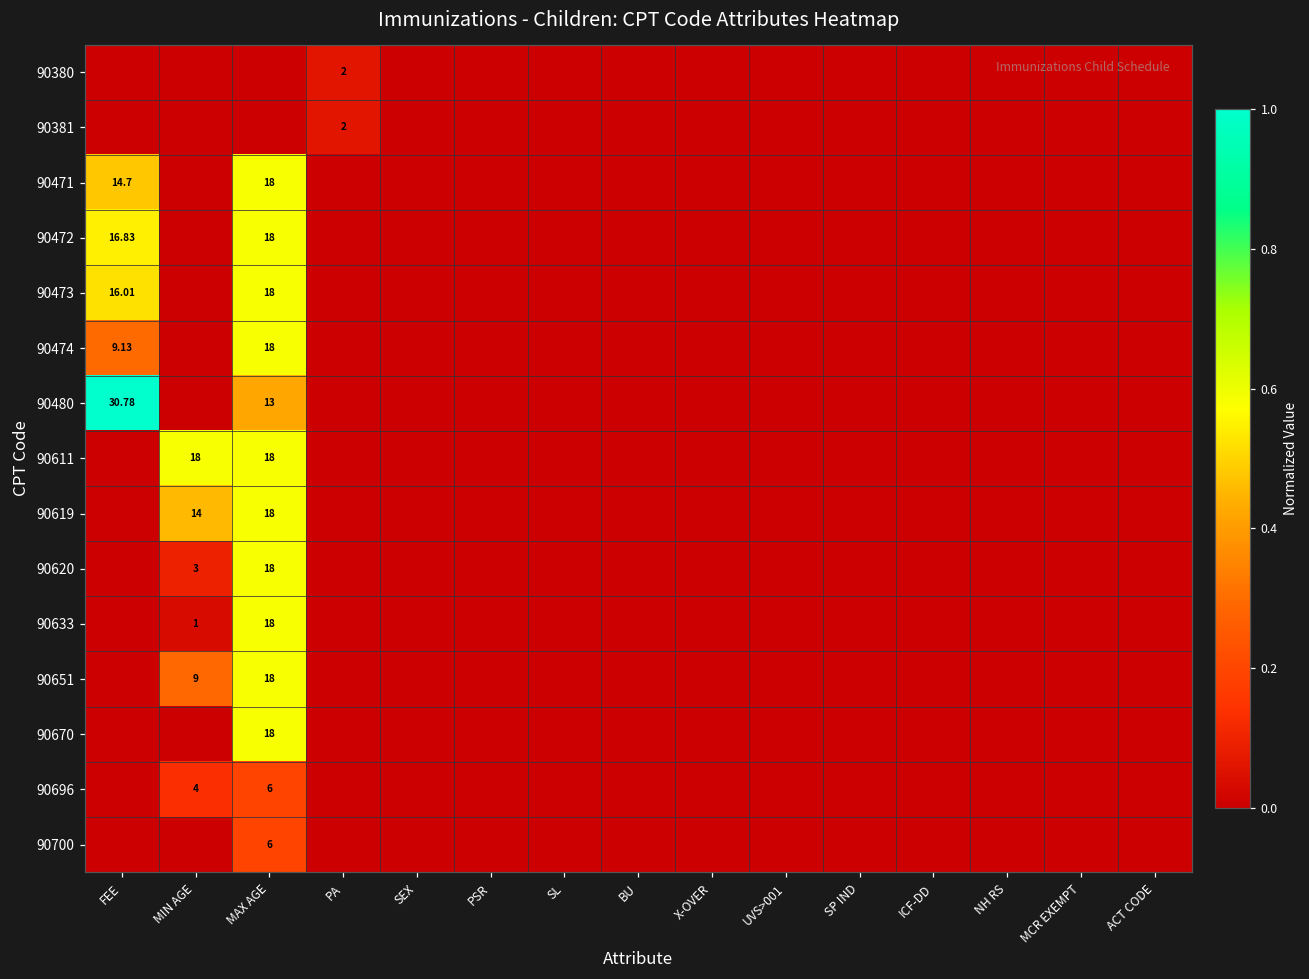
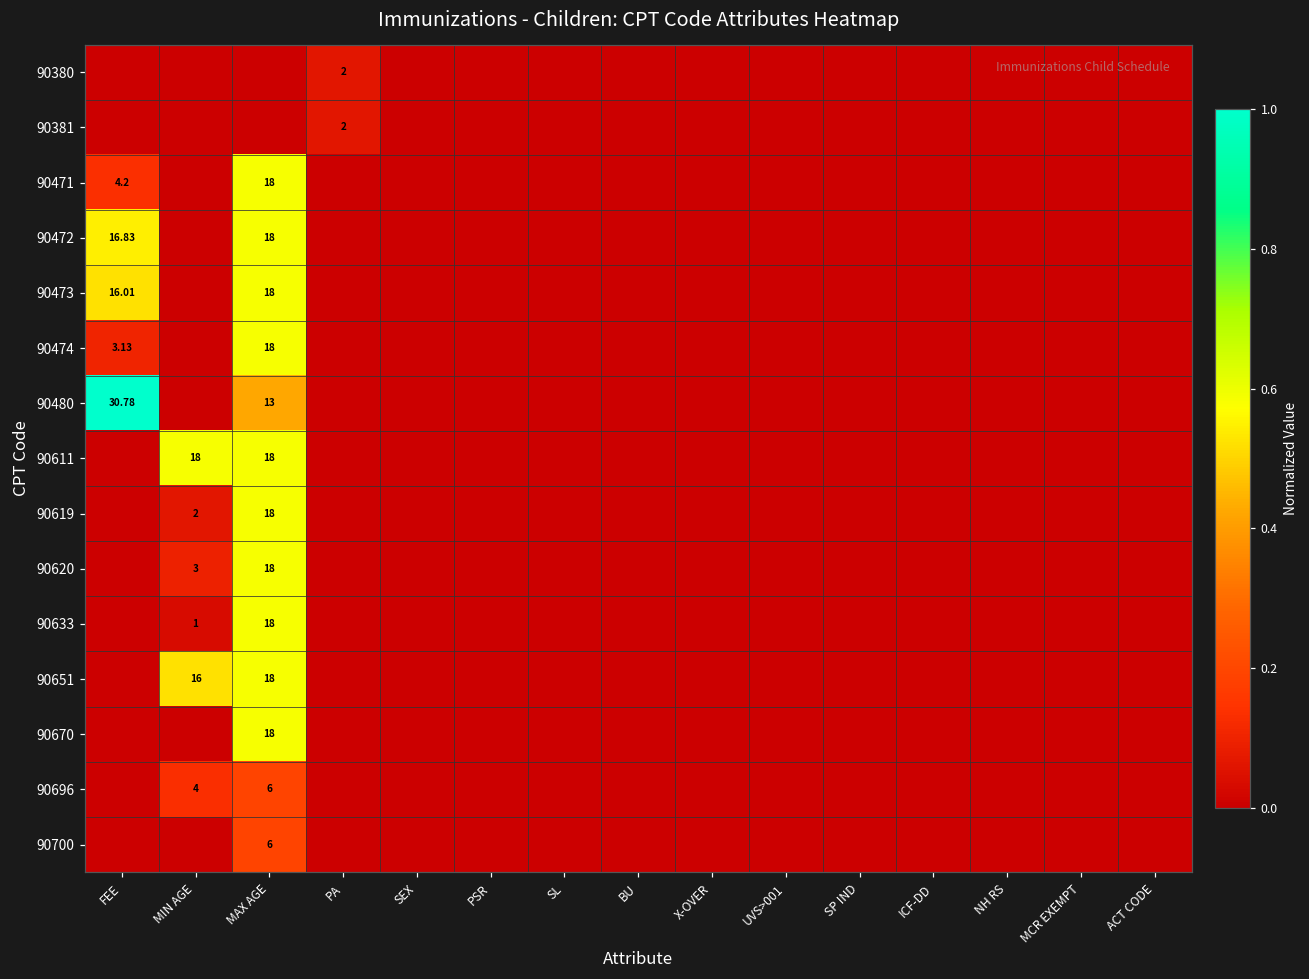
  {
    "90380": {
      "PA": 2
    },
    "90381": {
      "PA": 2
    },
    "90471": {
-     "FEE": 14.7,
+     "FEE": 4.2,
      "MAX AGE": 18
    },
    "90472": {
      "FEE": 16.83,
      "MAX AGE": 18
    },
    "90473": {
      "FEE": 16.01,
      "MAX AGE": 18
    },
    "90474": {
-     "FEE": 9.13,
+     "FEE": 3.13,
      "MAX AGE": 18
    },
    "90480": {
      "FEE": 30.78,
      "MAX AGE": 13
    },
    "90611": {
      "MIN AGE": 18,
      "MAX AGE": 18
    },
    "90619": {
-     "MIN AGE": 14,
+     "MIN AGE": 2,
      "MAX AGE": 18
    },
    "90620": {
      "MIN AGE": 3,
      "MAX AGE": 18
    },
    "90633": {
      "MIN AGE": 1,
      "MAX AGE": 18
    },
    "90651": {
-     "MIN AGE": 9,
+     "MIN AGE": 16,
      "MAX AGE": 18
    },
    "90670": {
      "MAX AGE": 18
    },
    "90696": {
      "MIN AGE": 4,
      "MAX AGE": 6
    },
    "90700": {
      "MAX AGE": 6
    }
  }
